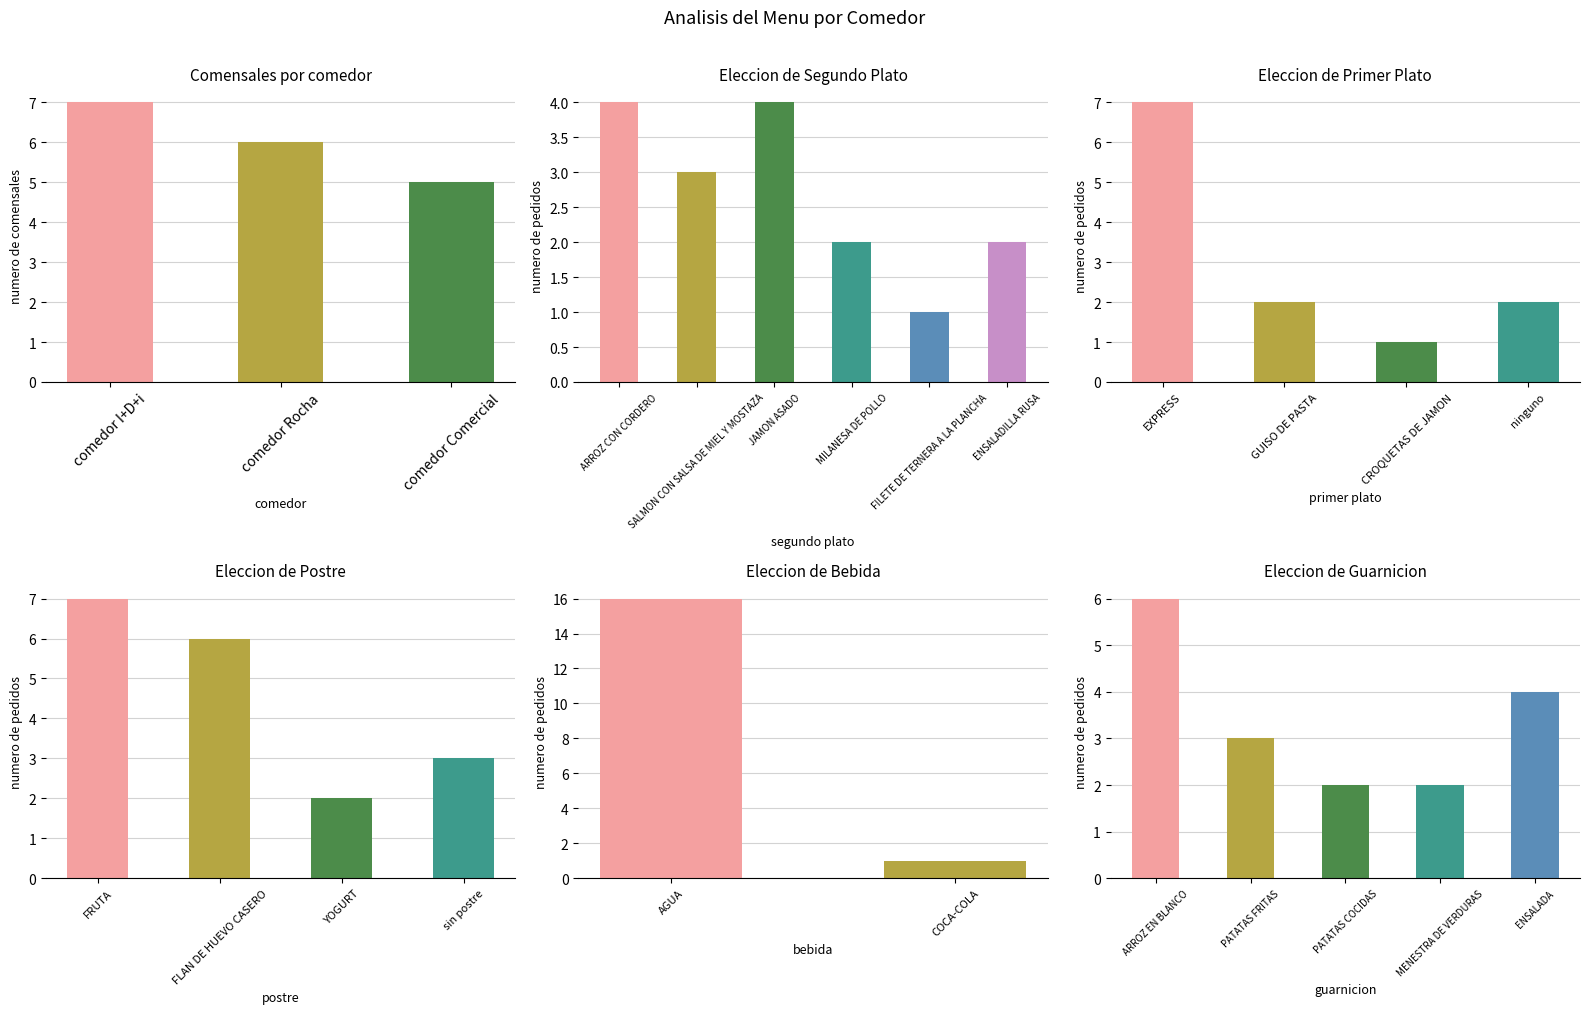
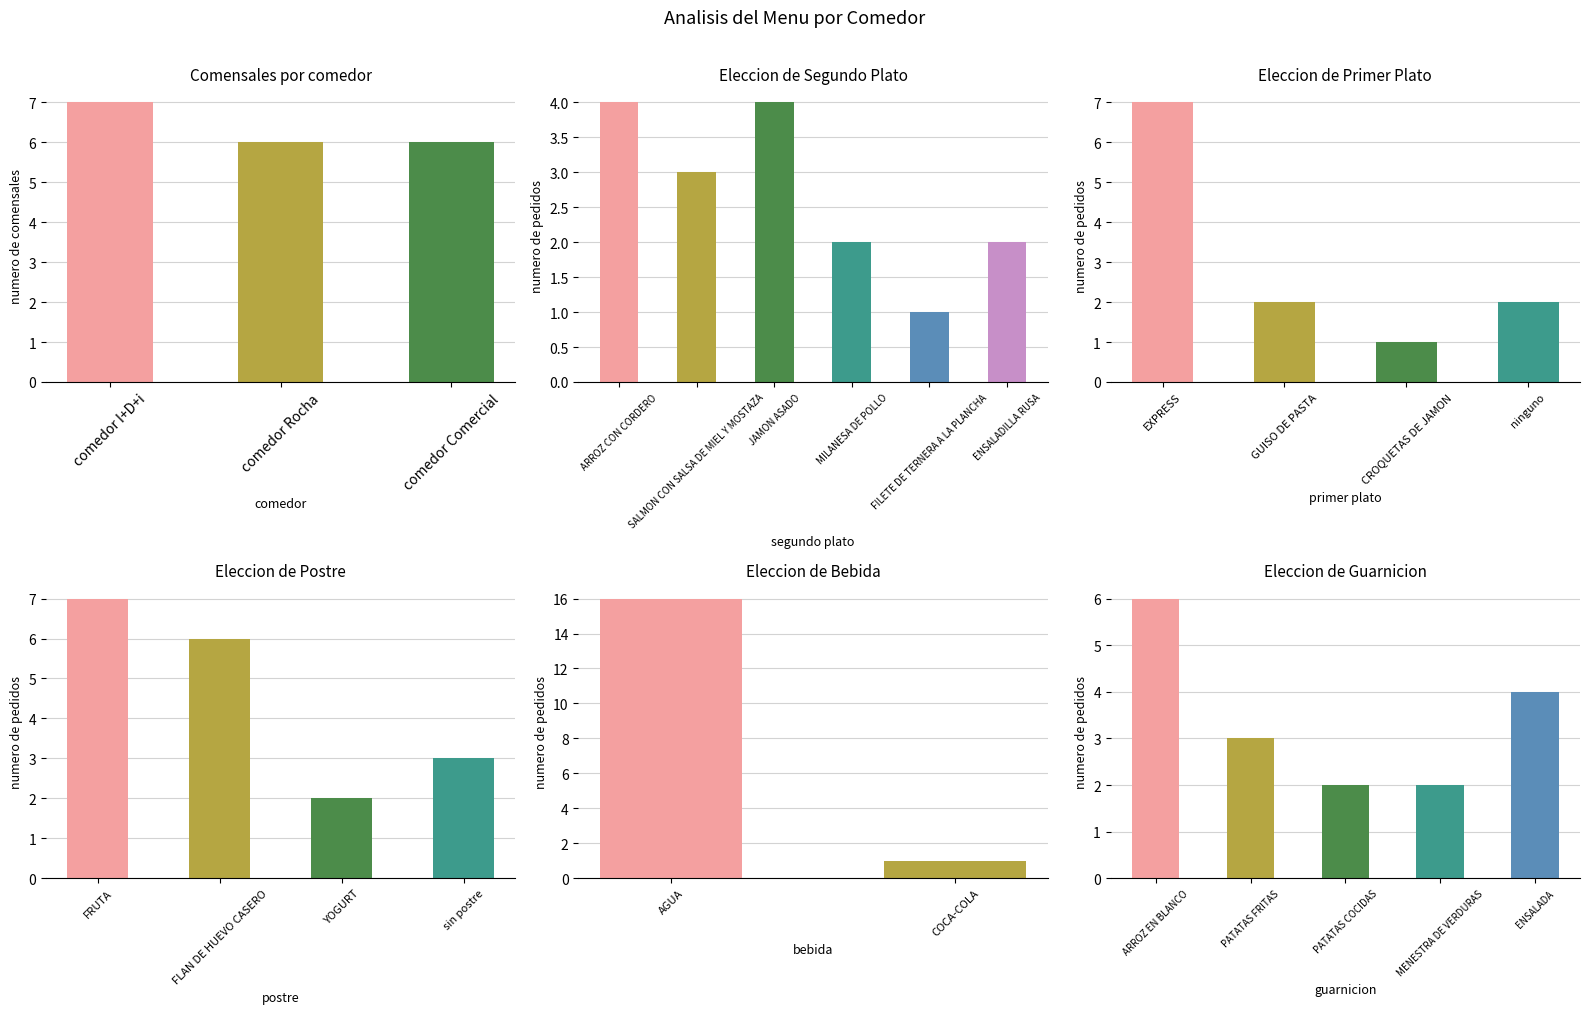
  {
    "Comensales por comedor": {
      "comedor I+D+i": 7,
      "comedor Rocha": 6,
-     "comedor Comercial": 5
+     "comedor Comercial": 6
    },
    "Eleccion de Segundo Plato": {
      "ARROZ CON CORDERO": 4.0,
      "SALMON CON SALSA DE MIEL Y MOSTAZA": 3.0,
      "JAMON ASADO": 4.0,
      "MILANESA DE POLLO": 2.0,
      "FILETE DE TERNERA A LA PLANCHA": 1.0,
      "ENSALADILLA RUSA": 2.0
    },
    "Eleccion de Primer Plato": {
      "EXPRESS": 7.0,
      "GUISO DE PASTA": 2.0,
      "CROQUETAS DE JAMON": 1.0,
      "ninguno": 2.0
    },
    "Eleccion de Postre": {
      "FRUTA": 7.0,
      "FLAN DE HUEVO CASERO": 6.0,
      "YOGURT": 2.0,
      "sin postre": 3.0
    },
    "Eleccion de Bebida": {
      "AGUA": 16.0,
      "COCA-COLA": 1.0
    },
    "Eleccion de Guarnicion": {
      "ARROZ EN BLANCO": 6.0,
      "PATATAS FRITAS": 3.0,
      "PATATAS COCIDAS": 2.0,
      "MENESTRA DE VERDURAS": 2.0,
      "ENSALADA": 4.0
    }
  }
